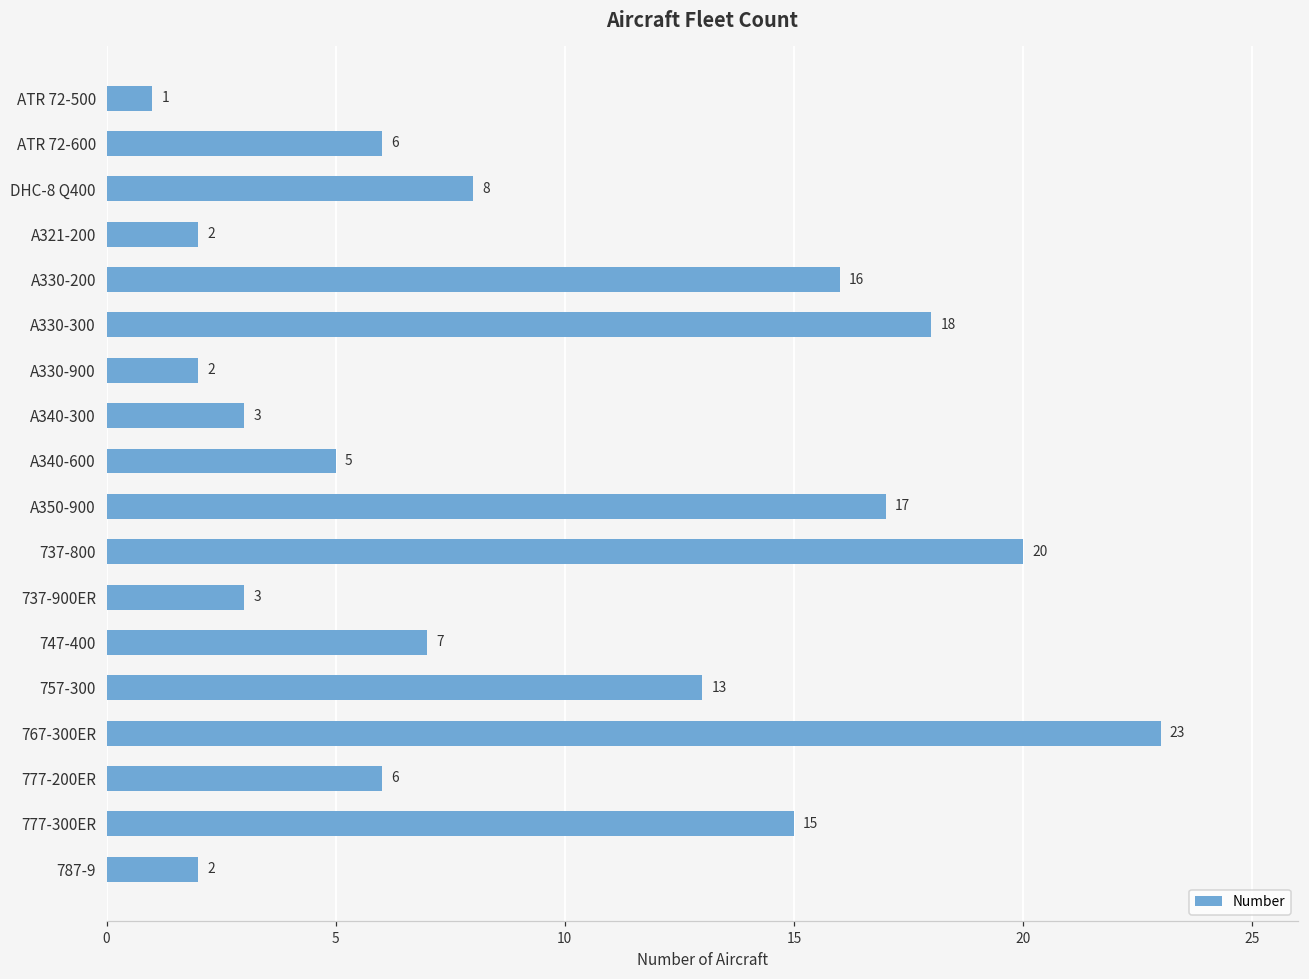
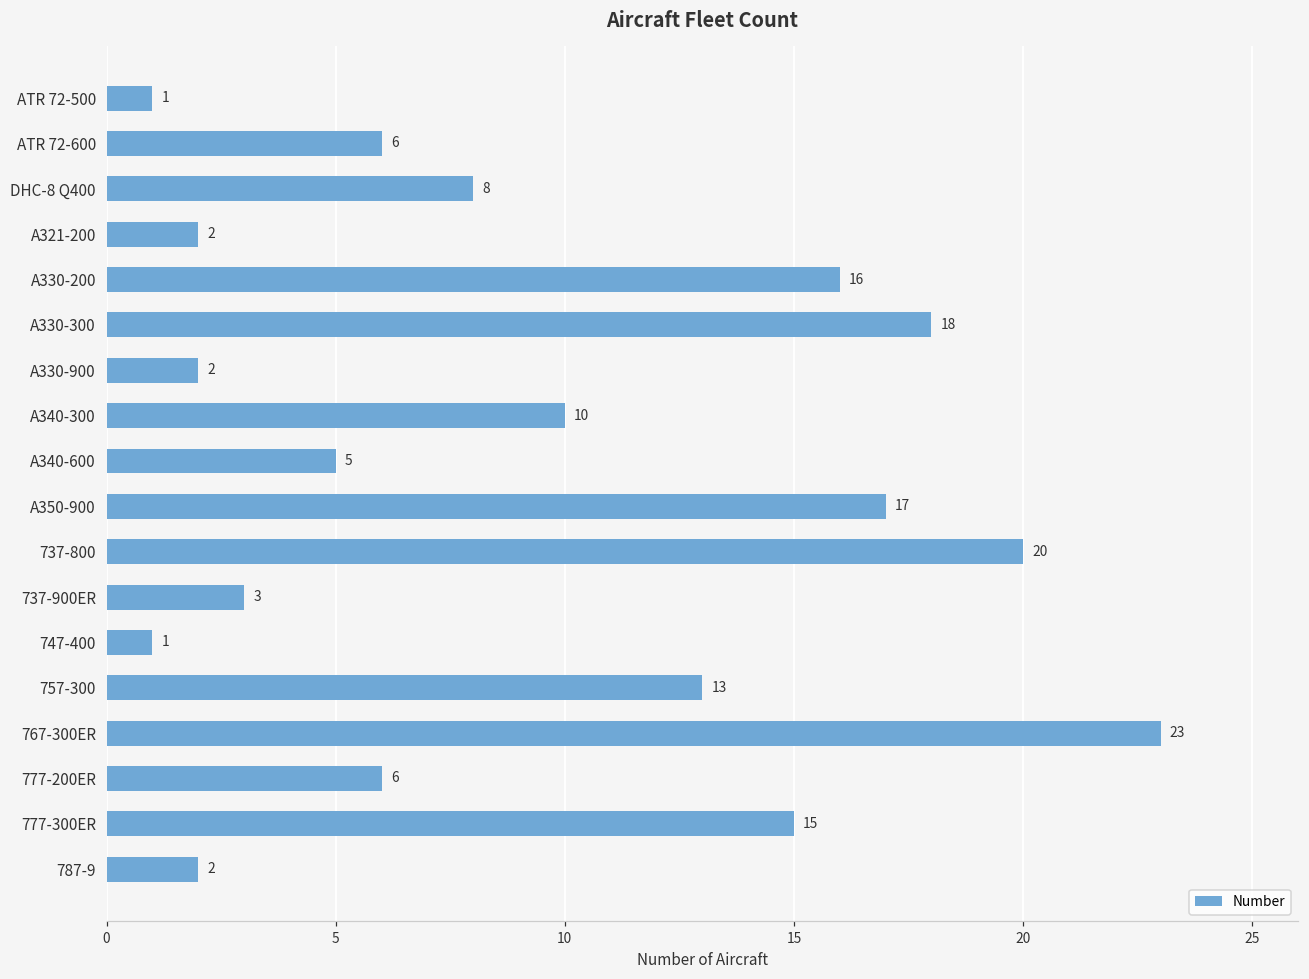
  {
    "ATR 72-500": 1,
    "ATR 72-600": 6,
    "DHC-8 Q400": 8,
    "A321-200": 2,
    "A330-200": 16,
    "A330-300": 18,
    "A330-900": 2,
-   "A340-300": 3,
+   "A340-300": 10,
    "A340-600": 5,
    "A350-900": 17,
    "737-800": 20,
    "737-900ER": 3,
-   "747-400": 7,
+   "747-400": 1,
    "757-300": 13,
    "767-300ER": 23,
    "777-200ER": 6,
    "777-300ER": 15,
    "787-9": 2
  }
